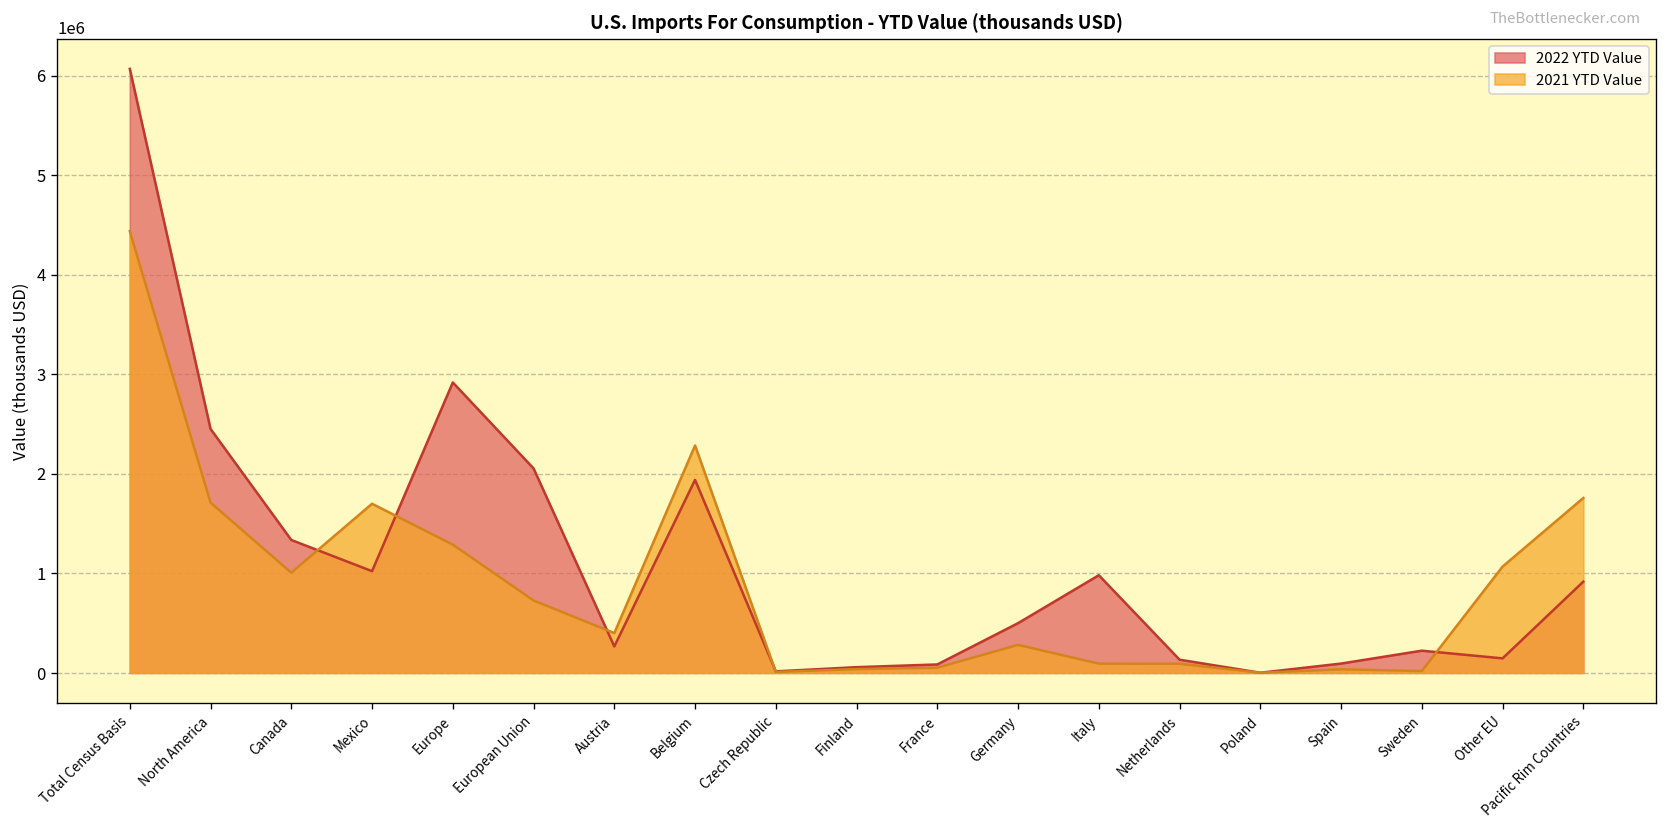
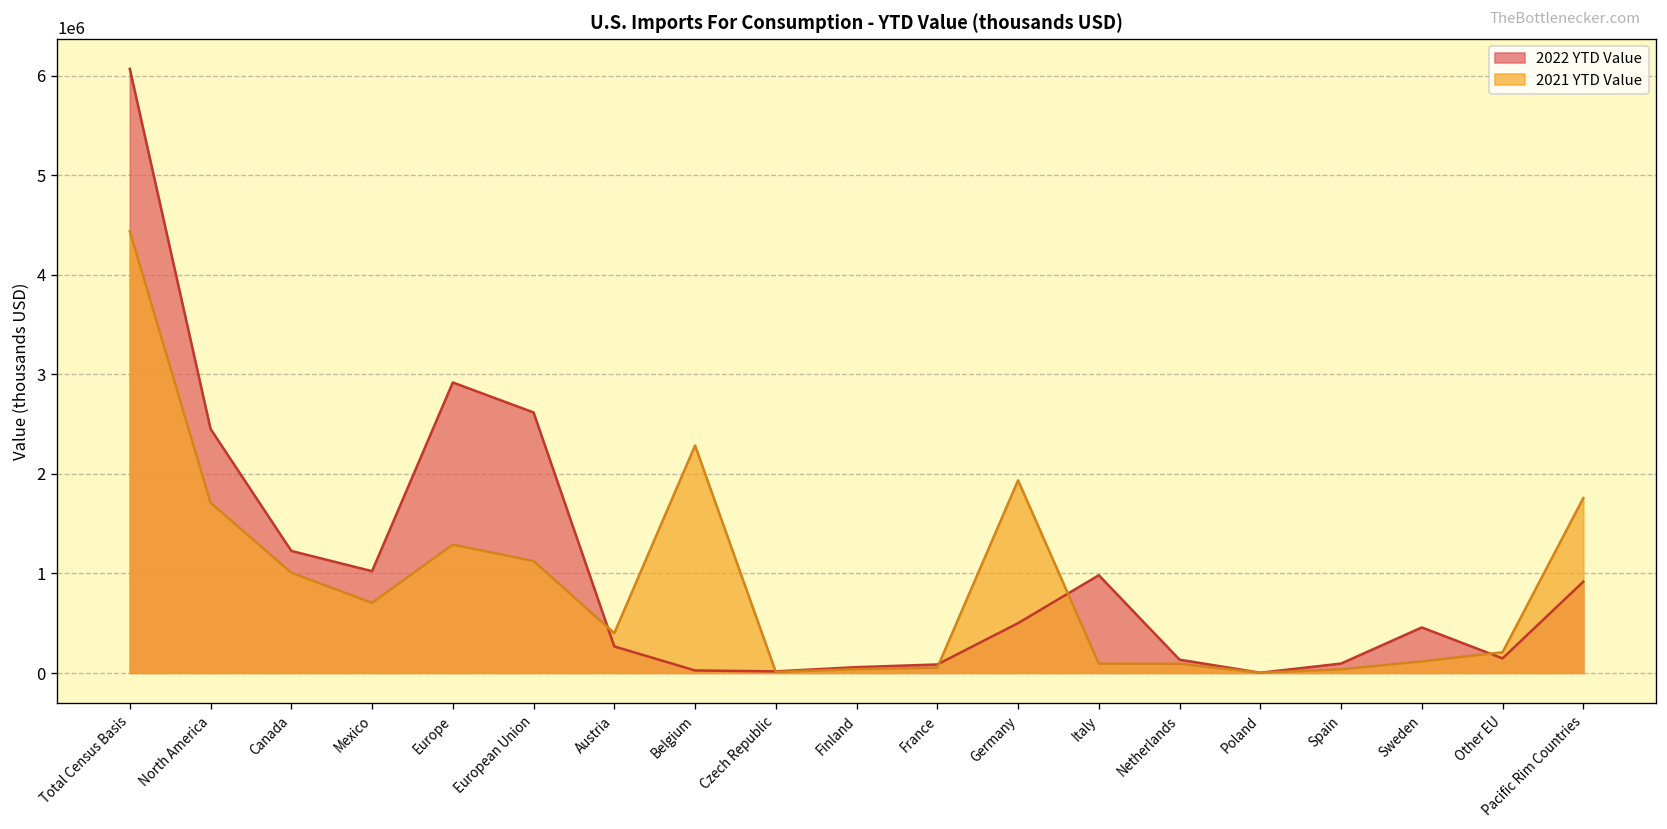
  {
    "2022 YTD Value": {
      "Total Census Basis": 6100000,
      "North America": 2500000,
-     "Canada": 1300000,
+     "Canada": 1200000,
      "Mexico": 1000000,
      "Europe": 2900000,
-     "European Union": 2100000,
+     "European Union": 2600000,
      "Austria": 300000,
-     "Belgium": 1900000,
+     "Belgium": 0,
      "France": 100000,
      "Germany": 500000,
      "Italy": 1000000,
      "Netherlands": 100000,
      "Spain": 100000,
-     "Sweden": 200000,
+     "Sweden": 500000,
      "Other EU": 100000,
      "Pacific Rim Countries": 900000
    },
    "2021 YTD Value": {
      "Total Census Basis": 4400000,
      "North America": 1700000,
      "Canada": 1000000,
-     "Mexico": 1700000,
+     "Mexico": 700000,
      "Europe": 1300000,
-     "European Union": 700000,
+     "European Union": 1100000,
      "Austria": 400000,
      "Belgium": 2300000,
      "France": 100000,
-     "Germany": 300000,
+     "Germany": 1900000,
      "Italy": 100000,
      "Netherlands": 100000,
      "Spain": 0,
-     "Sweden": 0,
-     "Other EU": 1100000,
+     "Sweden": 100000,
+     "Other EU": 200000,
      "Pacific Rim Countries": 1800000
    }
  }
